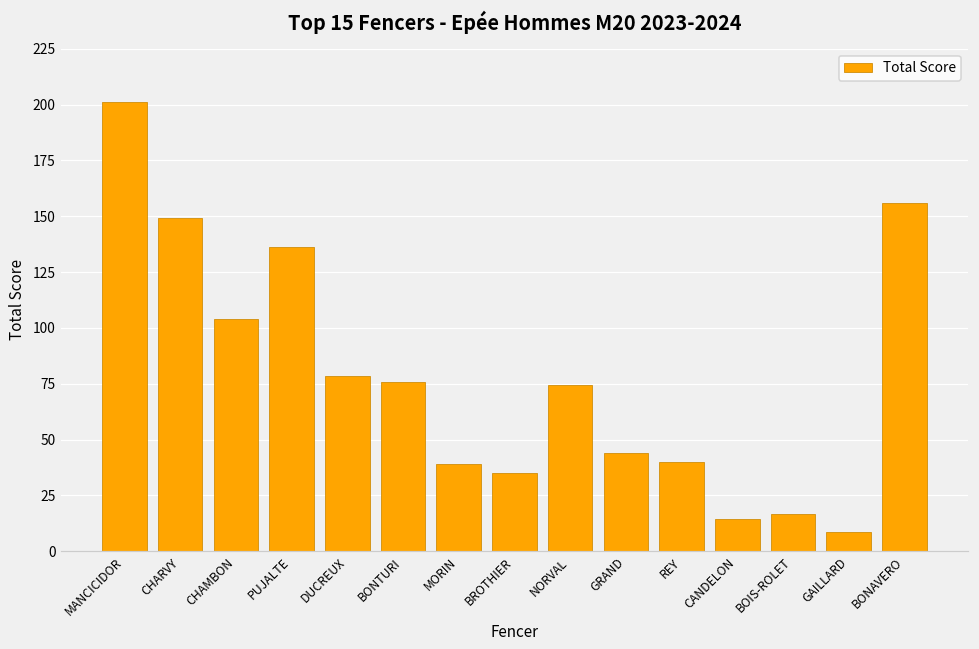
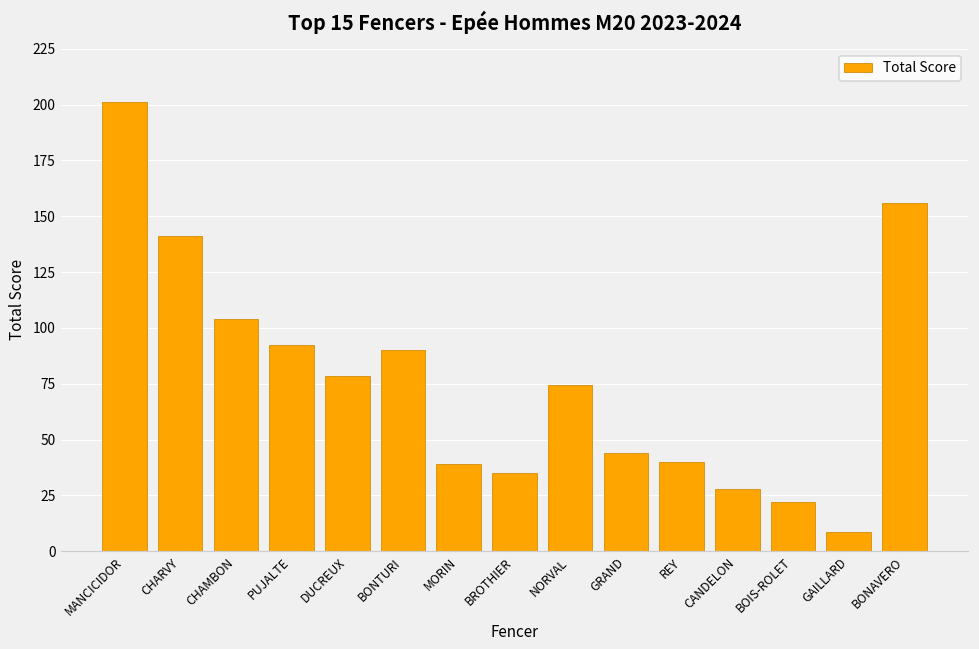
  {
    "MANCICIDOR": 201,
-   "CHARVY": 149,
+   "CHARVY": 141,
    "CHAMBON": 104,
-   "PUJALTE": 136,
+   "PUJALTE": 92,
    "DUCREUX": 78,
-   "BONTURI": 76,
+   "BONTURI": 90,
    "MORIN": 39,
    "BROTHIER": 35,
    "NORVAL": 74,
    "GRAND": 44,
    "REY": 40,
-   "CANDELON": 14,
-   "BOIS-ROLET": 17,
+   "CANDELON": 28,
+   "BOIS-ROLET": 22,
    "GAILLARD": 8,
    "BONAVERO": 156
  }
